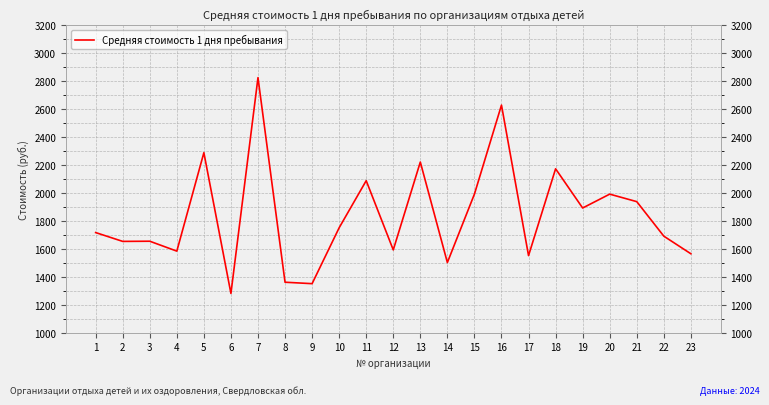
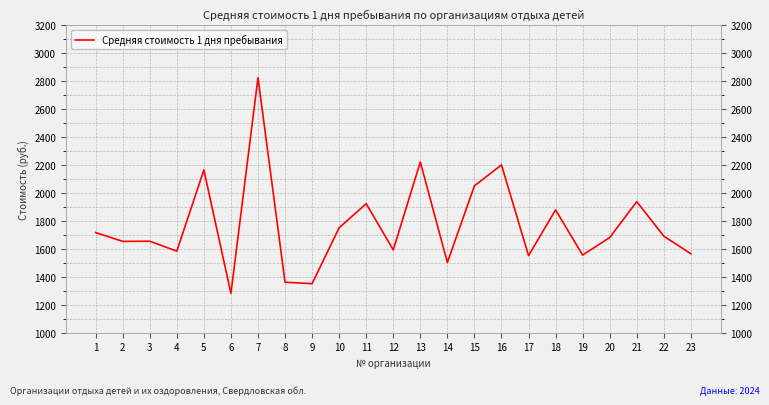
  {
    "1": 1720,
    "2": 1650,
    "3": 1650,
    "4": 1580,
-   "5": 2290,
+   "5": 2160,
    "6": 1280,
    "7": 2820,
    "8": 1360,
    "9": 1350,
    "10": 1750,
-   "11": 2090,
+   "11": 1920,
    "12": 1590,
    "13": 2220,
    "14": 1500,
-   "15": 1990,
-   "16": 2630,
+   "15": 2050,
+   "16": 2200,
    "17": 1550,
-   "18": 2170,
-   "19": 1890,
-   "20": 1990,
+   "18": 1880,
+   "19": 1550,
+   "20": 1680,
    "21": 1940,
    "22": 1690,
    "23": 1560
  }
